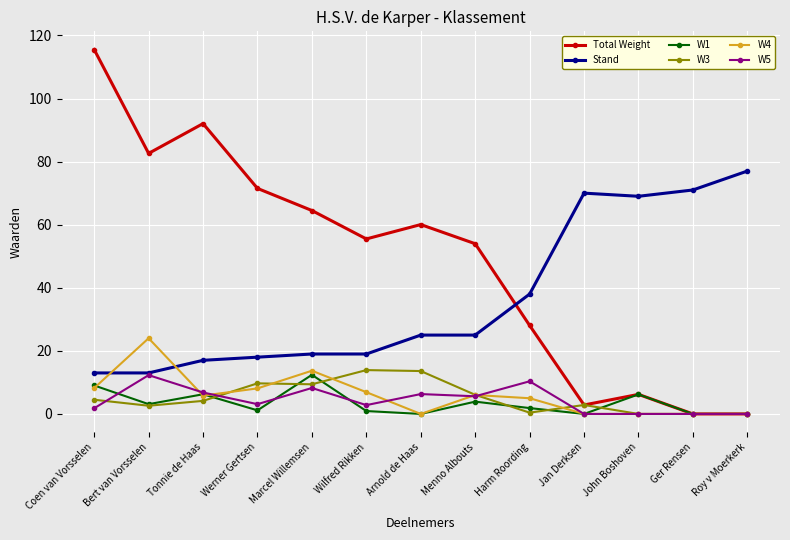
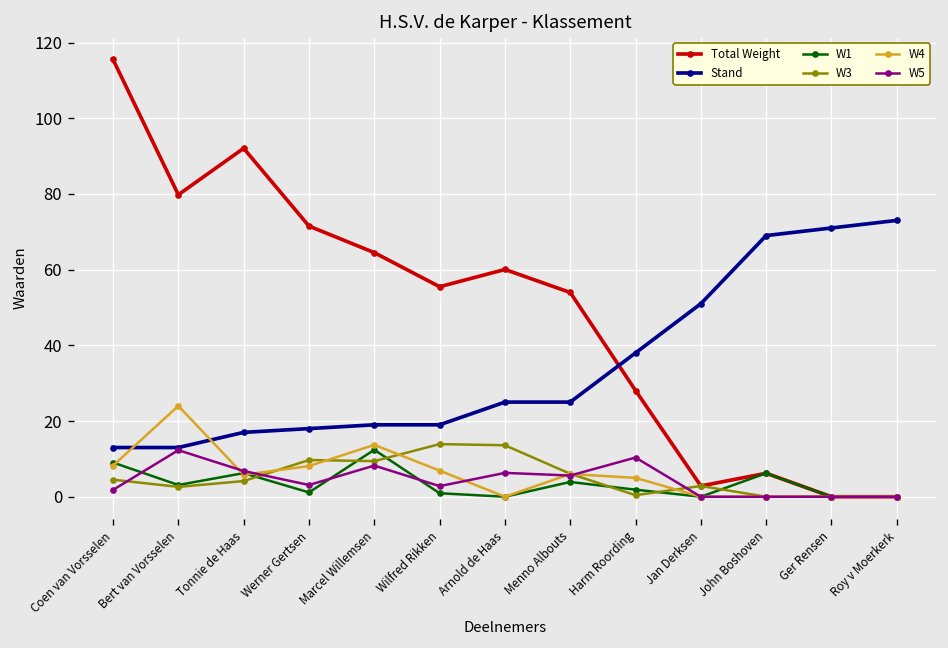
  {
    "Total Weight": {
      "Coen van Vorsselen": 116,
-     "Bert van Vorsselen": 83,
+     "Bert van Vorsselen": 80,
      "Tonnie de Haas": 92,
      "Werner Gertsen": 72,
      "Marcel Willemsen": 64,
      "Wilfred Rikken": 55,
      "Arnold de Haas": 60,
      "Menno Albouts": 54,
      "Harm Roording": 28
    },
    "Stand": {
      "Coen van Vorsselen": 13,
      "Tonnie de Haas": 17,
      "Werner Gertsen": 18,
      "Marcel Willemsen": 19,
      "Wilfred Rikken": 19,
      "Arnold de Haas": 25,
      "Menno Albouts": 25,
      "Harm Roording": 38,
-     "Jan Derksen": 70,
+     "Jan Derksen": 51,
      "John Boshoven": 69,
      "Ger Rensen": 71,
-     "Roy v Moerkerk": 77
+     "Roy v Moerkerk": 73
    },
    "W1": {
      "Coen van Vorsselen": 9,
      "Werner Gertsen": 1,
      "Marcel Willemsen": 12,
      "Wilfred Rikken": 1,
      "Menno Albouts": 4,
      "Harm Roording": 2
    },
    "W3": {
      "Coen van Vorsselen": 5,
      "Tonnie de Haas": 4,
      "Werner Gertsen": 10,
      "Marcel Willemsen": 9,
      "Wilfred Rikken": 14,
      "Arnold de Haas": 14,
      "Harm Roording": 0
    },
    "W4": {
      "Coen van Vorsselen": 8,
      "Bert van Vorsselen": 24,
      "Werner Gertsen": 8,
      "Marcel Willemsen": 14,
      "Wilfred Rikken": 7,
      "Harm Roording": 5
    },
    "W5": {
      "Coen van Vorsselen": 2,
      "Werner Gertsen": 3,
      "Marcel Willemsen": 8,
      "Wilfred Rikken": 3,
      "Arnold de Haas": 6,
      "Harm Roording": 10
    }
  }
